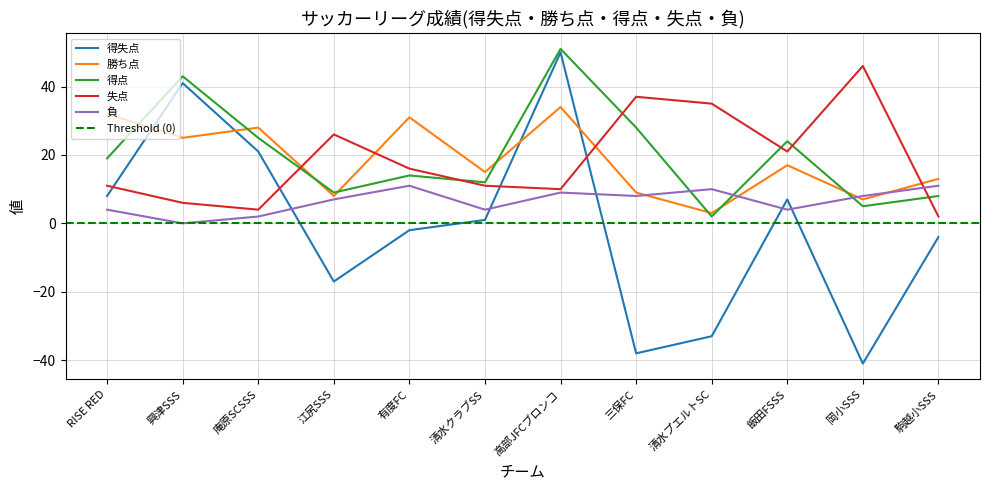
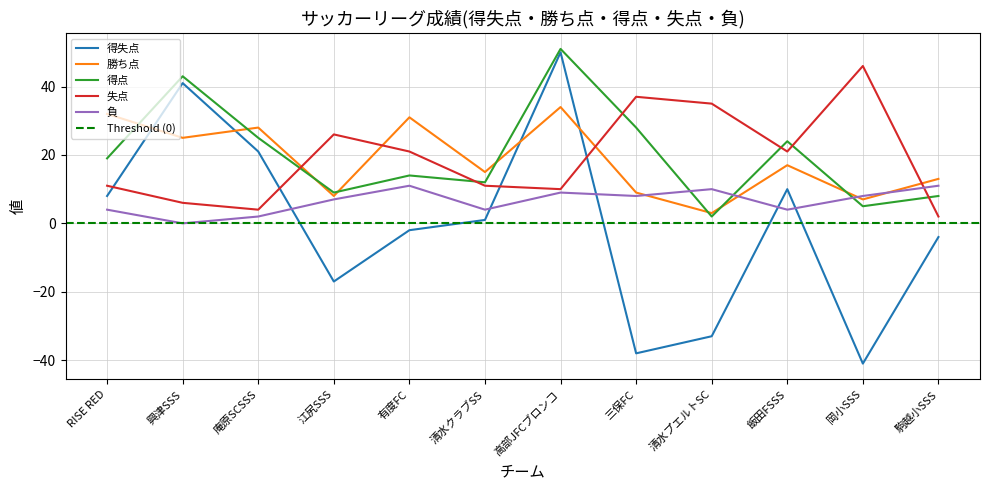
  {
    "得失点": {
      "RISE RED": 8,
      "興津SSS": 41,
      "庵原SCSSS": 21,
      "江尻SSS": -17,
      "有度FC": -2,
      "清水クラブSS": 1,
      "高部JFCブロンコ": 50,
      "三保FC": -38,
      "清水プエルトSC": -33,
-     "飯田FSSS": 7,
+     "飯田FSSS": 10,
      "岡小SSS": -41,
      "駒越小SSS": -4
    },
    "勝ち点": {
      "興津SSS": 25,
      "庵原SCSSS": 28,
      "江尻SSS": 8,
      "有度FC": 31,
      "清水クラブSS": 15,
      "高部JFCブロンコ": 34,
      "三保FC": 9,
      "清水プエルトSC": 3,
      "飯田FSSS": 17,
      "岡小SSS": 7,
      "駒越小SSS": 13
    },
    "得点": {
      "RISE RED": 19,
      "興津SSS": 43,
      "庵原SCSSS": 25,
      "江尻SSS": 9,
      "有度FC": 14,
      "清水クラブSS": 12,
      "高部JFCブロンコ": 51,
      "三保FC": 28,
      "清水プエルトSC": 2,
      "飯田FSSS": 24,
      "岡小SSS": 5,
      "駒越小SSS": 8
    },
    "失点": {
      "RISE RED": 11,
      "興津SSS": 6,
      "庵原SCSSS": 4,
      "江尻SSS": 26,
-     "有度FC": 16,
+     "有度FC": 21,
      "清水クラブSS": 11,
      "高部JFCブロンコ": 10,
      "三保FC": 37,
      "清水プエルトSC": 35,
      "飯田FSSS": 21,
      "岡小SSS": 46,
      "駒越小SSS": 2
    },
    "負": {
      "RISE RED": 4,
      "興津SSS": 0,
      "庵原SCSSS": 2,
      "江尻SSS": 7,
      "有度FC": 11,
      "清水クラブSS": 4,
      "高部JFCブロンコ": 9,
      "三保FC": 8,
      "清水プエルトSC": 10,
      "飯田FSSS": 4,
      "岡小SSS": 8,
      "駒越小SSS": 11
    }
  }
